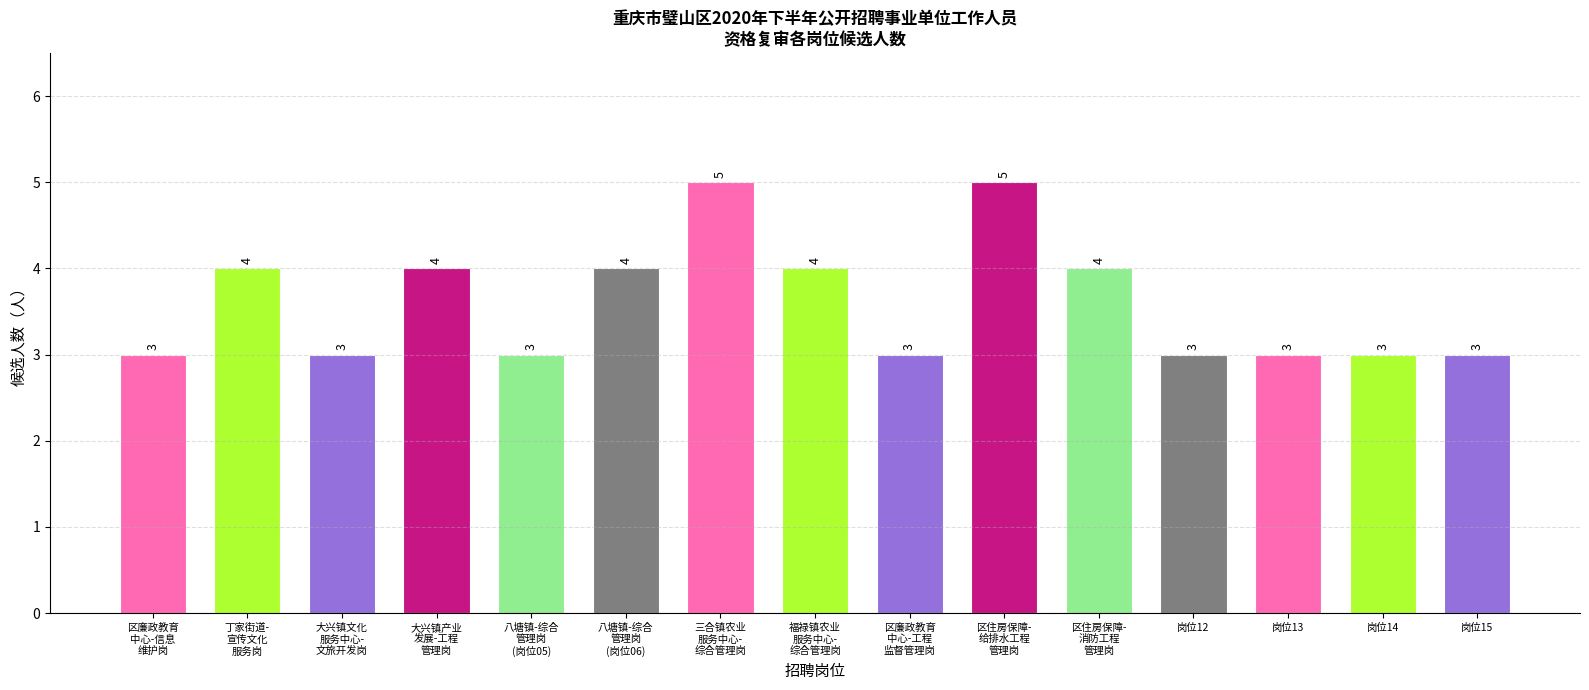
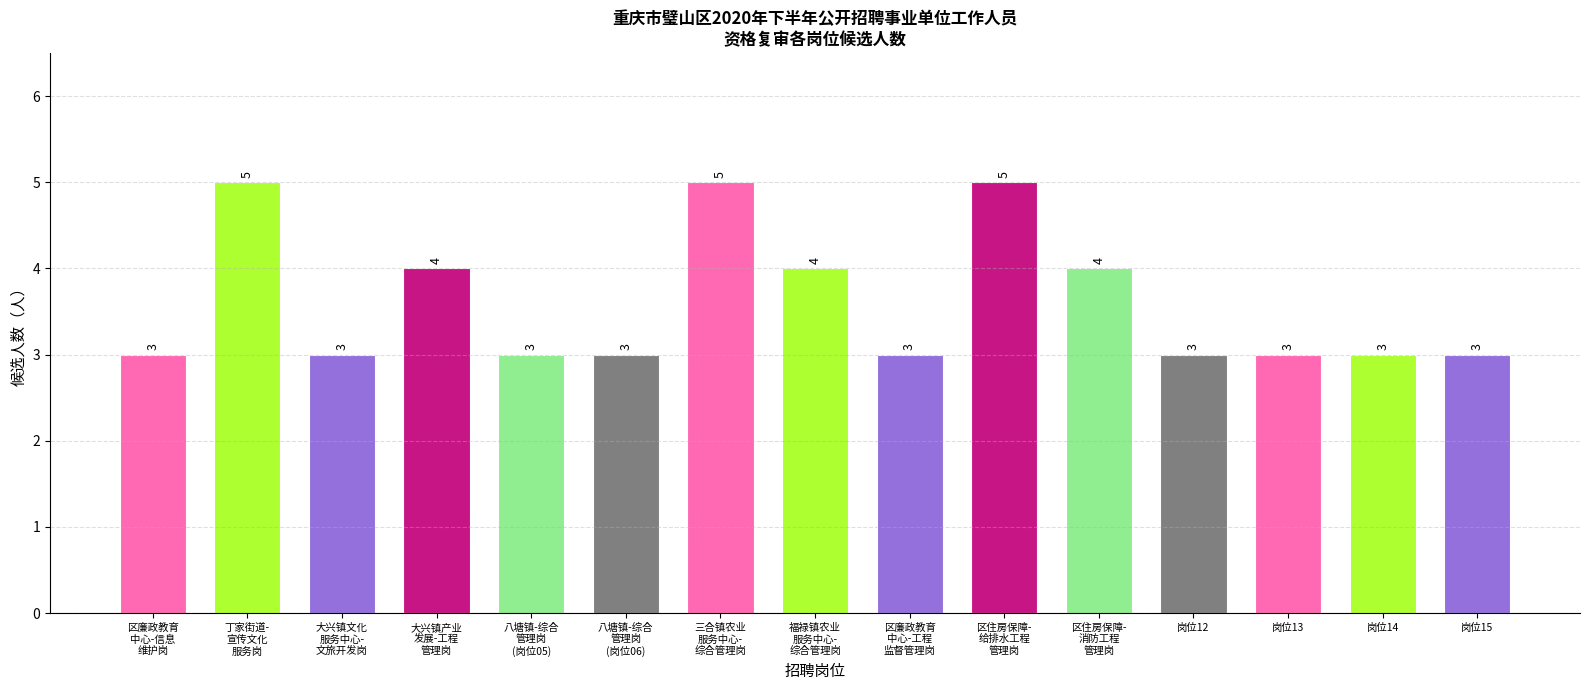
  {
    "区廉政教育 中心-信息 维护岗": 3,
-   "丁家街道- 宣传文化 服务岗": 4,
+   "丁家街道- 宣传文化 服务岗": 5,
    "大兴镇文化 服务中心- 文旅开发岗": 3,
    "大兴镇产业 发展-工程 管理岗": 4,
    "八塘镇-综合 管理岗 (岗位05)": 3,
-   "八塘镇-综合 管理岗 (岗位06)": 4,
+   "八塘镇-综合 管理岗 (岗位06)": 3,
    "三合镇农业 服务中心- 综合管理岗": 5,
    "福禄镇农业 服务中心- 综合管理岗": 4,
    "区廉政教育 中心-工程 监督管理岗": 3,
    "区住房保障- 给排水工程 管理岗": 5,
    "区住房保障- 消防工程 管理岗": 4,
    "岗位12": 3,
    "岗位13": 3,
    "岗位14": 3,
    "岗位15": 3
  }
